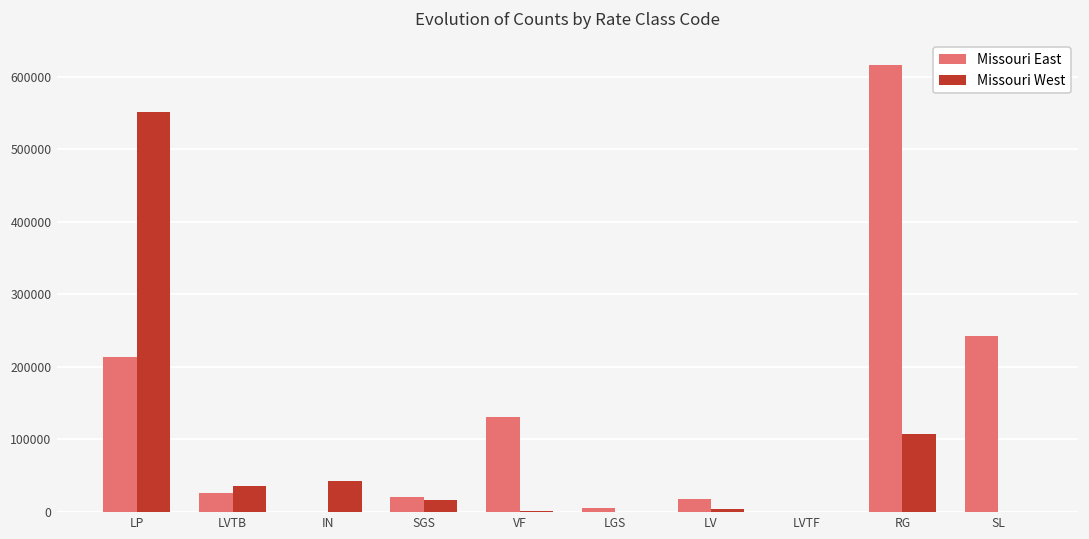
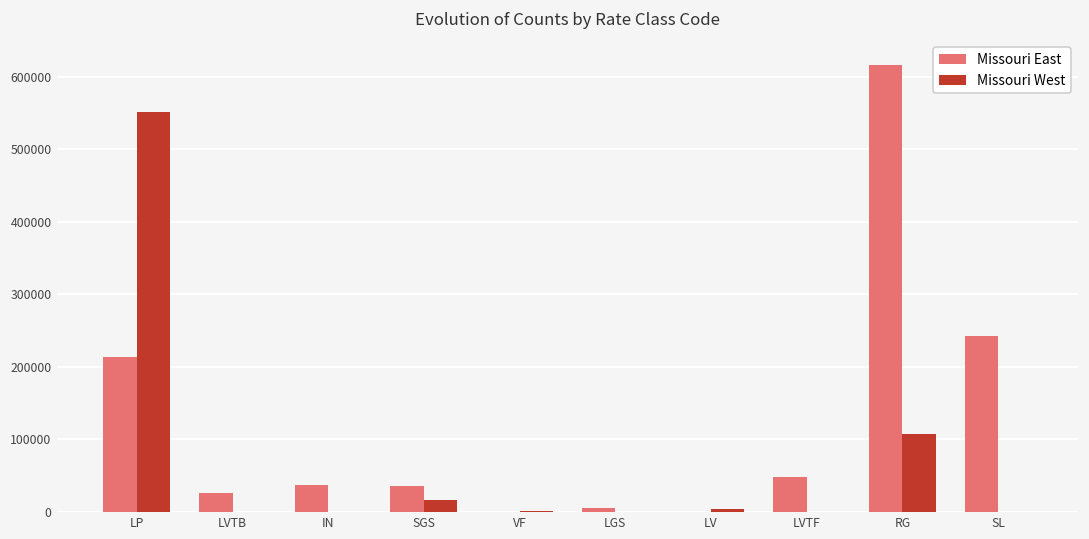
  {
    "Missouri East": {
      "LP": 210000,
      "LVTB": 30000,
-     "IN": 0,
-     "SGS": 20000,
-     "VF": 130000,
+     "IN": 40000,
+     "SGS": 40000,
+     "VF": 0,
      "LGS": 10000,
-     "LV": 20000,
-     "LVTF": 0,
+     "LV": 0,
+     "LVTF": 50000,
      "RG": 620000,
      "SL": 240000
    },
    "Missouri West": {
      "LP": 550000,
-     "LVTB": 30000,
-     "IN": 40000,
+     "LVTB": 0,
+     "IN": 0,
      "SGS": 20000,
      "LV": 0,
      "RG": 110000
    }
  }
